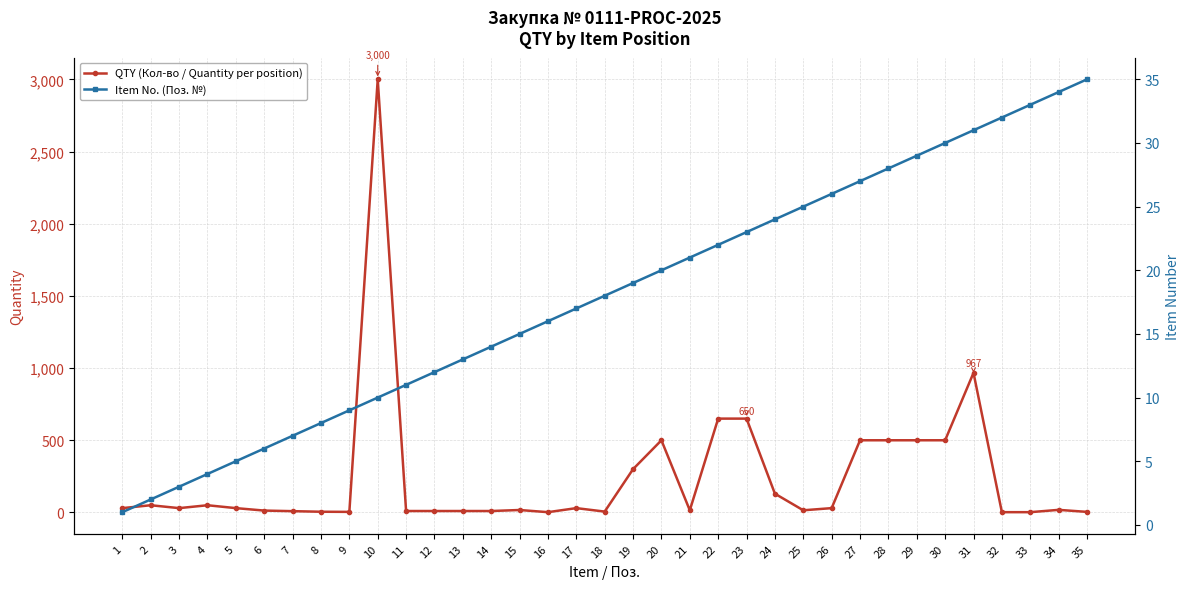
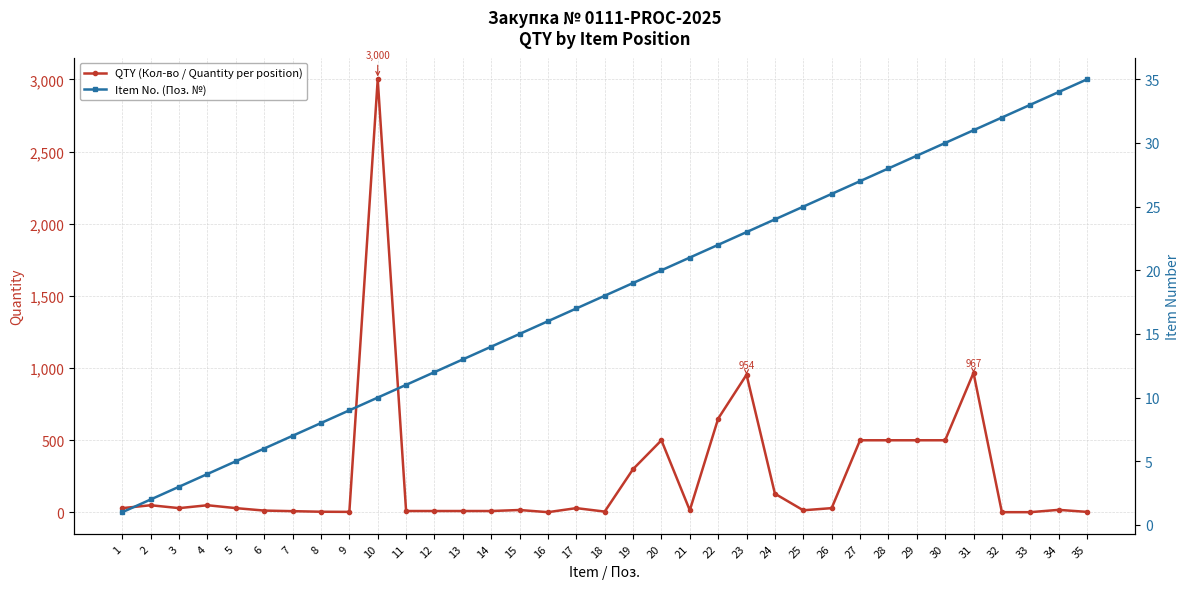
  {
    "QTY (Кол-во / Quantity per position)": {
      "10": "3,000",
-     "23": "650",
+     "23": "954",
      "31": "967"
    }
  }
